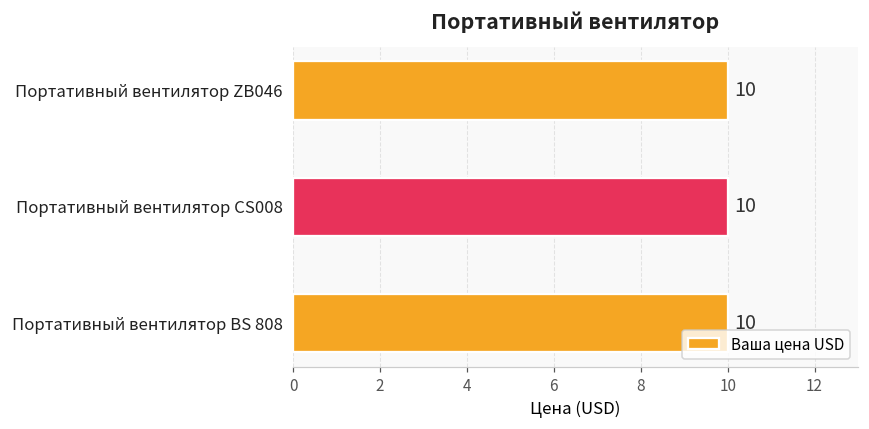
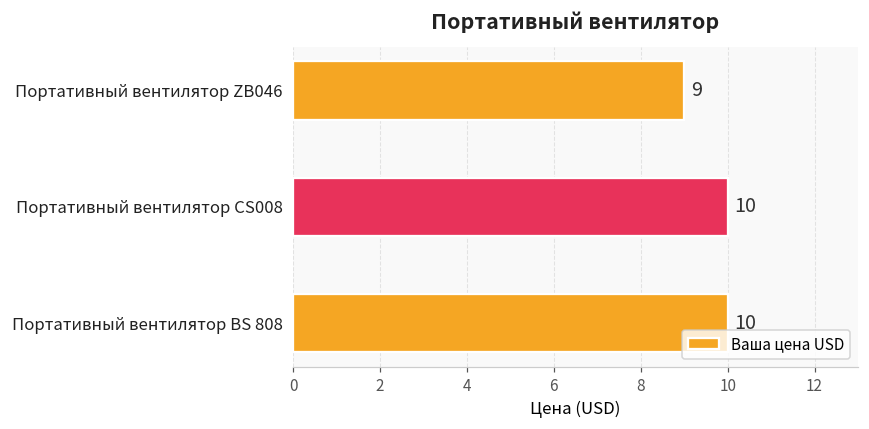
  {
-   "Портативный вентилятор ZB046": 10,
+   "Портативный вентилятор ZB046": 9,
    "Портативный вентилятор CS008": 10
  }
